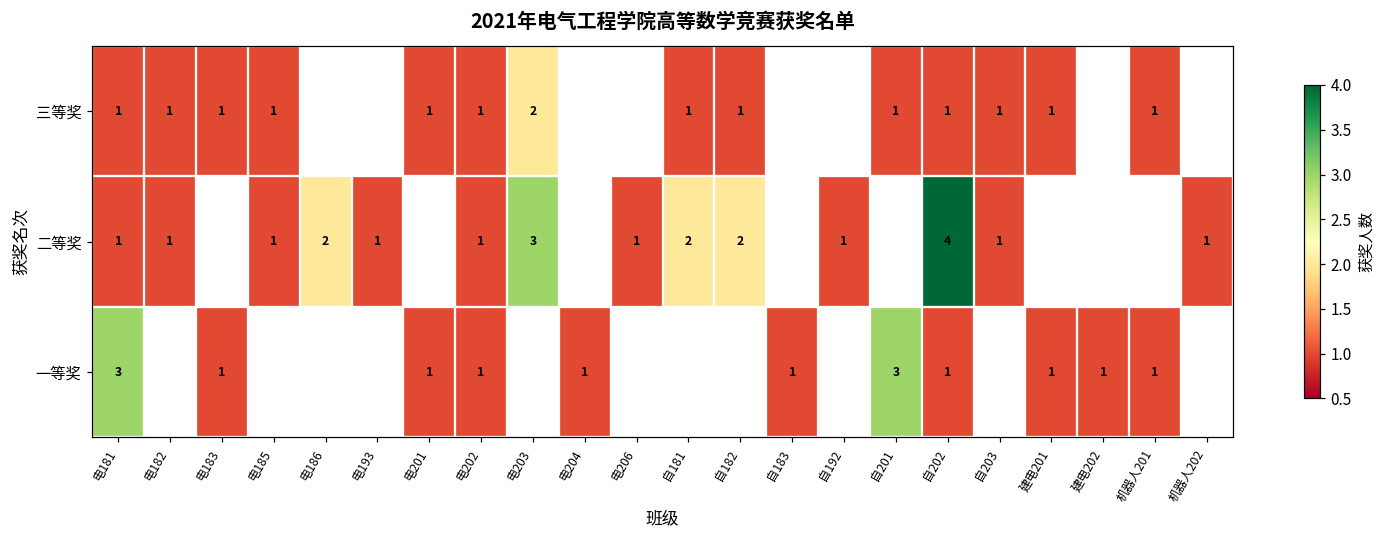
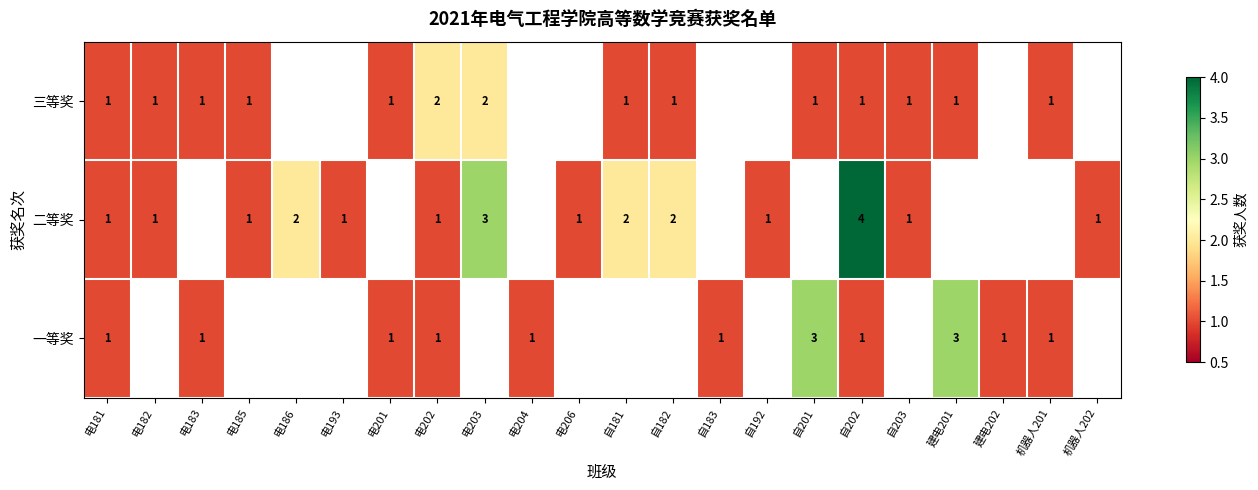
  {
    "三等奖": {
      "电181": 1,
      "电182": 1,
      "电183": 1,
      "电185": 1,
      "电201": 1,
-     "电202": 1,
+     "电202": 2,
      "电203": 2,
      "自181": 1,
      "自182": 1,
      "自201": 1,
      "自202": 1,
      "自203": 1,
      "建电201": 1,
      "机器人201": 1
    },
    "二等奖": {
      "电181": 1,
      "电182": 1,
      "电185": 1,
      "电186": 2,
      "电193": 1,
      "电202": 1,
      "电203": 3,
      "电206": 1,
      "自181": 2,
      "自182": 2,
      "自192": 1,
      "自202": 4,
      "自203": 1,
      "机器人202": 1
    },
    "一等奖": {
-     "电181": 3,
+     "电181": 1,
      "电183": 1,
      "电201": 1,
      "电202": 1,
      "电204": 1,
      "自183": 1,
      "自201": 3,
      "自202": 1,
-     "建电201": 1,
+     "建电201": 3,
      "建电202": 1,
      "机器人201": 1
    }
  }
